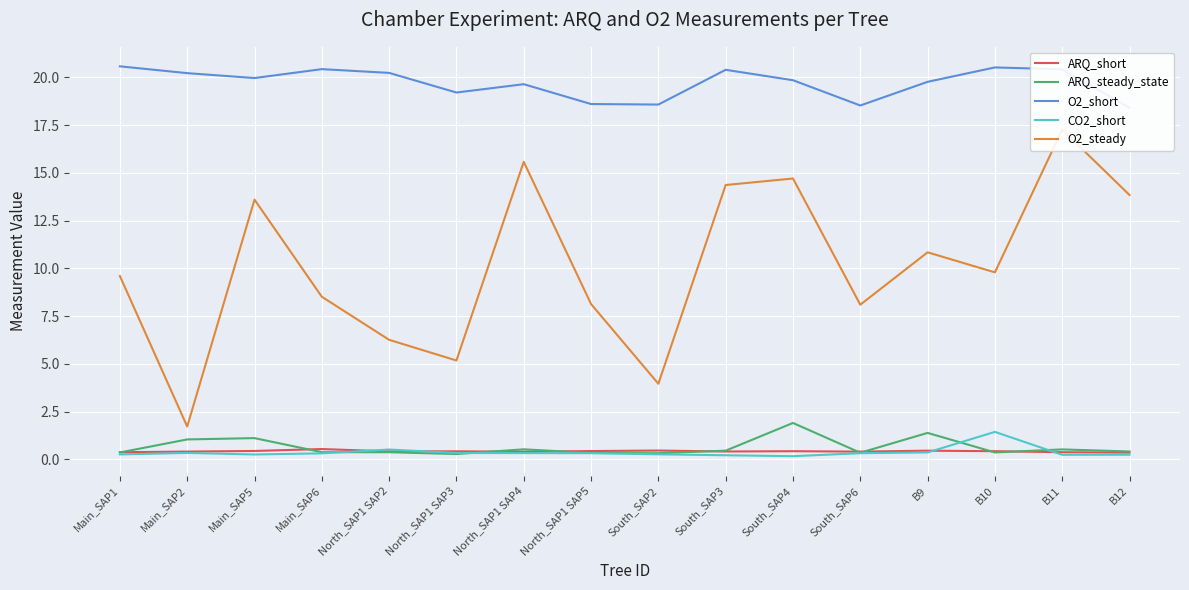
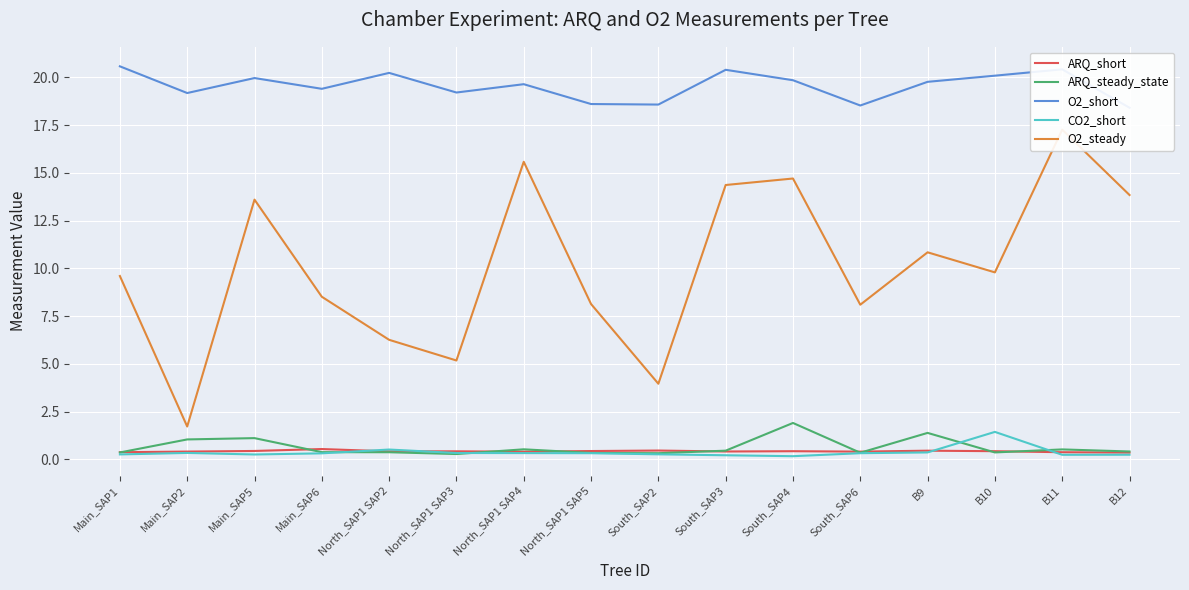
  {
    "ARQ_steady_state": {
      "Main_SAP2": 1.0,
      "Main_SAP5": 1.1,
      "South_SAP4": 1.9,
      "B9": 1.4,
      "B11": 0.5
    },
    "O2_short": {
      "Main_SAP1": 20.6,
-     "Main_SAP2": 20.2,
+     "Main_SAP2": 19.2,
      "Main_SAP5": 20.0,
-     "Main_SAP6": 20.4,
+     "Main_SAP6": 19.4,
      "North_SAP1 SAP2": 20.2,
      "North_SAP1 SAP3": 19.2,
      "North_SAP1 SAP4": 19.6,
      "North_SAP1 SAP5": 18.6,
      "South_SAP2": 18.6,
      "South_SAP3": 20.4,
      "South_SAP4": 19.9,
      "South_SAP6": 18.5,
      "B9": 19.8,
-     "B10": 20.5
+     "B10": 20.1
    },
    "CO2_short": {
      "Main_SAP5": 0.2,
      "South_SAP3": 0.2,
      "South_SAP4": 0.2,
      "B10": 1.4,
      "B11": 0.2
    }
  }
